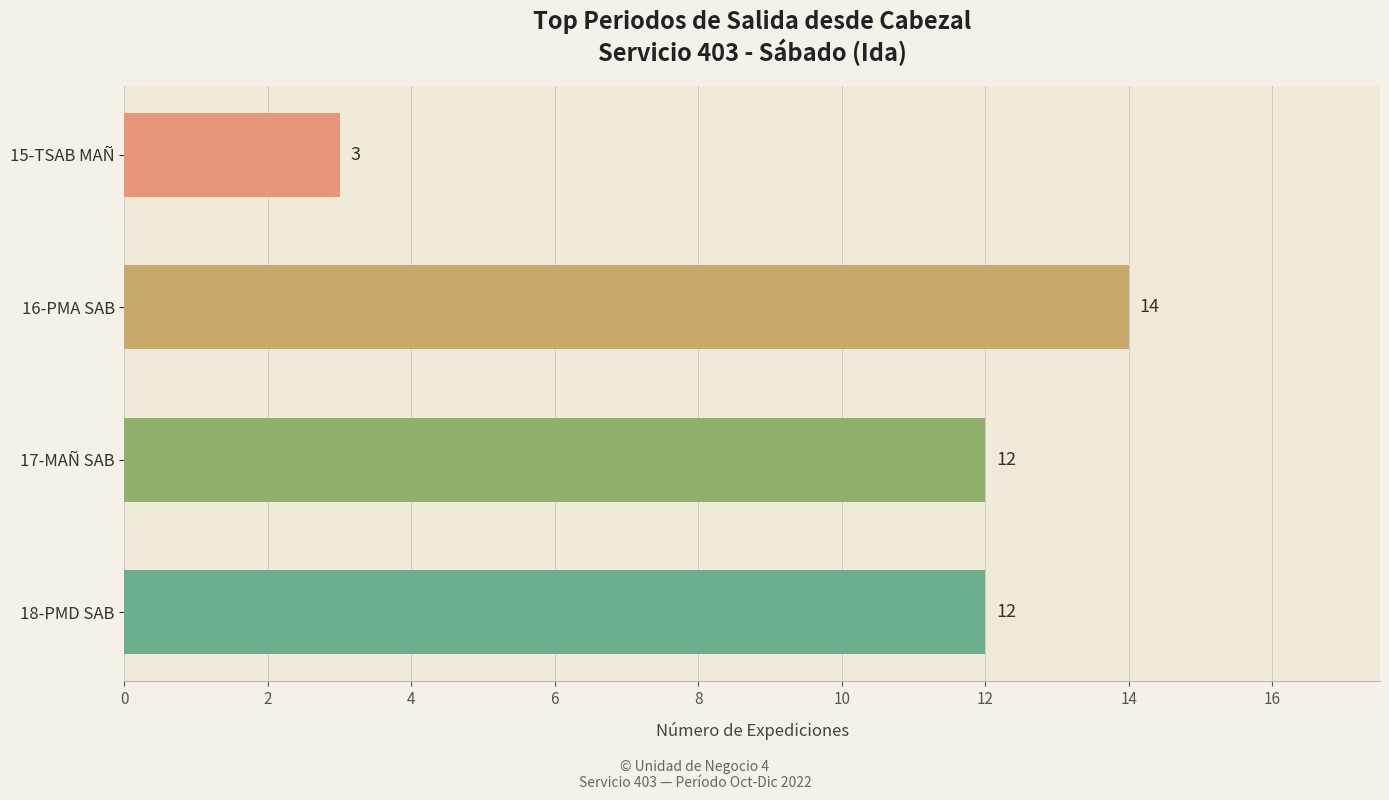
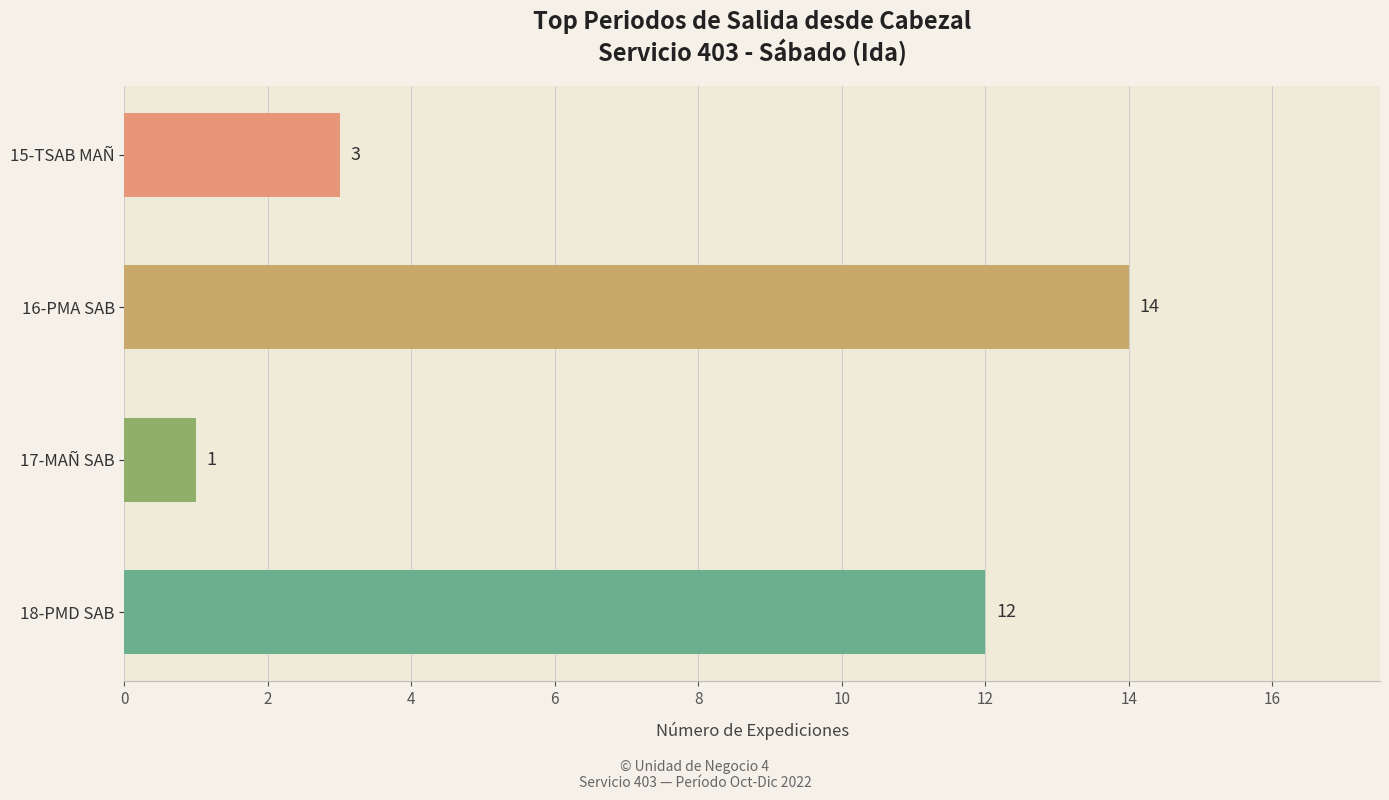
  {
    "15-TSAB MAÑ": 3,
    "16-PMA SAB": 14,
-   "17-MAÑ SAB": 12,
+   "17-MAÑ SAB": 1,
    "18-PMD SAB": 12
  }
